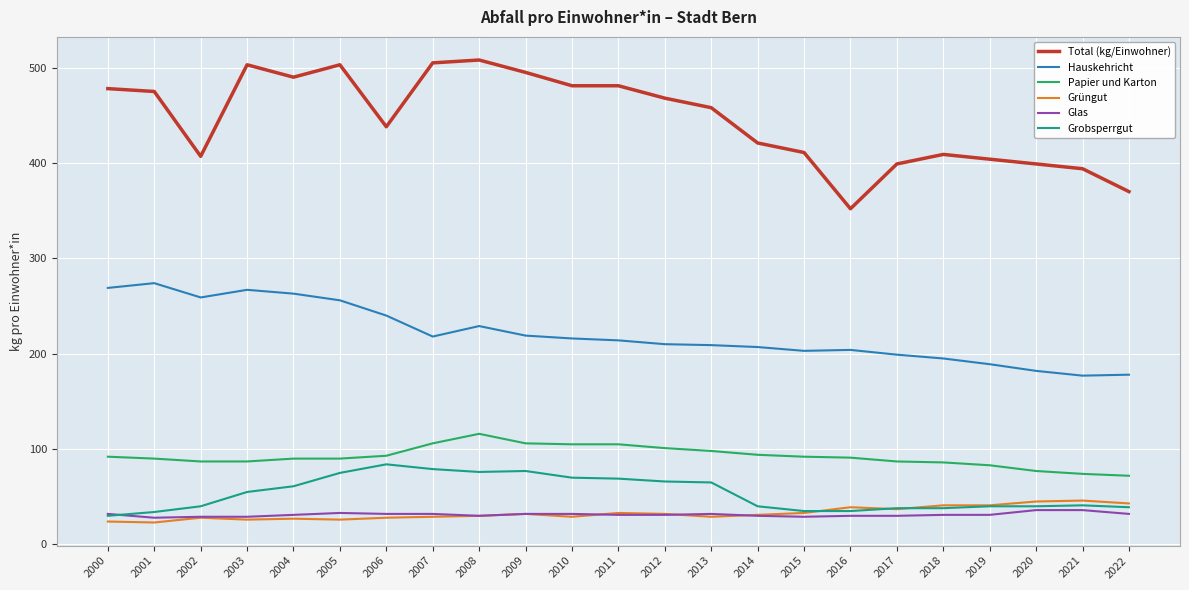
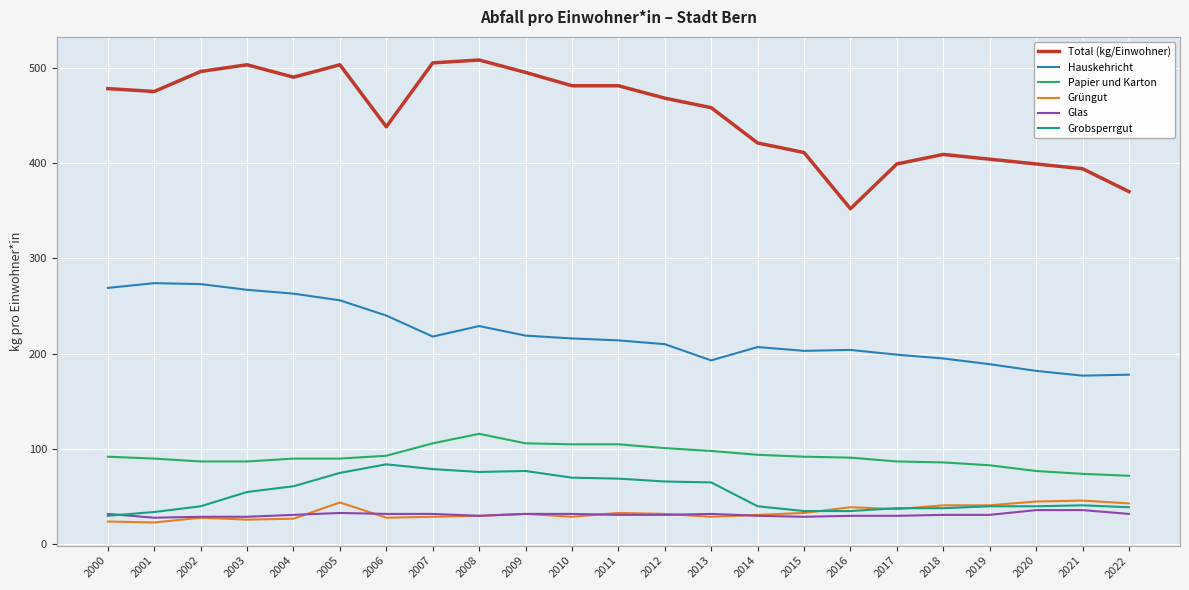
  {
    "Total (kg/Einwohner)": {
      "2000": 480,
      "2001": 480,
-     "2002": 410,
+     "2002": 500,
      "2003": 500,
      "2004": 490,
      "2005": 500,
      "2006": 440,
      "2007": 510,
      "2008": 510,
      "2009": 500,
      "2010": 480,
      "2011": 480,
      "2012": 470,
      "2013": 460,
      "2014": 420,
      "2015": 410,
      "2016": 350,
      "2017": 400,
      "2018": 410,
      "2019": 400,
      "2020": 400,
      "2021": 390,
      "2022": 370
    },
    "Hauskehricht": {
      "2000": 270,
      "2001": 270,
-     "2002": 260,
+     "2002": 270,
      "2003": 270,
      "2004": 260,
      "2005": 260,
      "2006": 240,
      "2007": 220,
      "2008": 230,
      "2009": 220,
      "2010": 220,
      "2011": 210,
      "2012": 210,
-     "2013": 210,
+     "2013": 190,
      "2014": 210,
      "2015": 200,
      "2016": 200,
      "2017": 200,
      "2018": 200,
      "2019": 190,
      "2020": 180,
      "2021": 180,
      "2022": 180
    },
    "Grüngut": {
      "2000": 20,
      "2001": 20,
      "2003": 30,
      "2004": 30,
-     "2005": 30,
+     "2005": 40,
      "2006": 30,
      "2007": 30,
      "2010": 30,
      "2013": 30,
      "2016": 40,
      "2018": 40,
      "2020": 50,
      "2021": 50,
      "2022": 40
    },
    "Glas": {
      "2001": 30,
      "2003": 30,
      "2004": 30,
      "2005": 30,
      "2006": 30,
      "2007": 30,
      "2010": 30,
      "2013": 30,
      "2015": 30,
      "2016": 30,
      "2017": 30,
      "2018": 30,
      "2019": 30,
      "2020": 40,
      "2021": 40,
      "2022": 30
    }
  }
